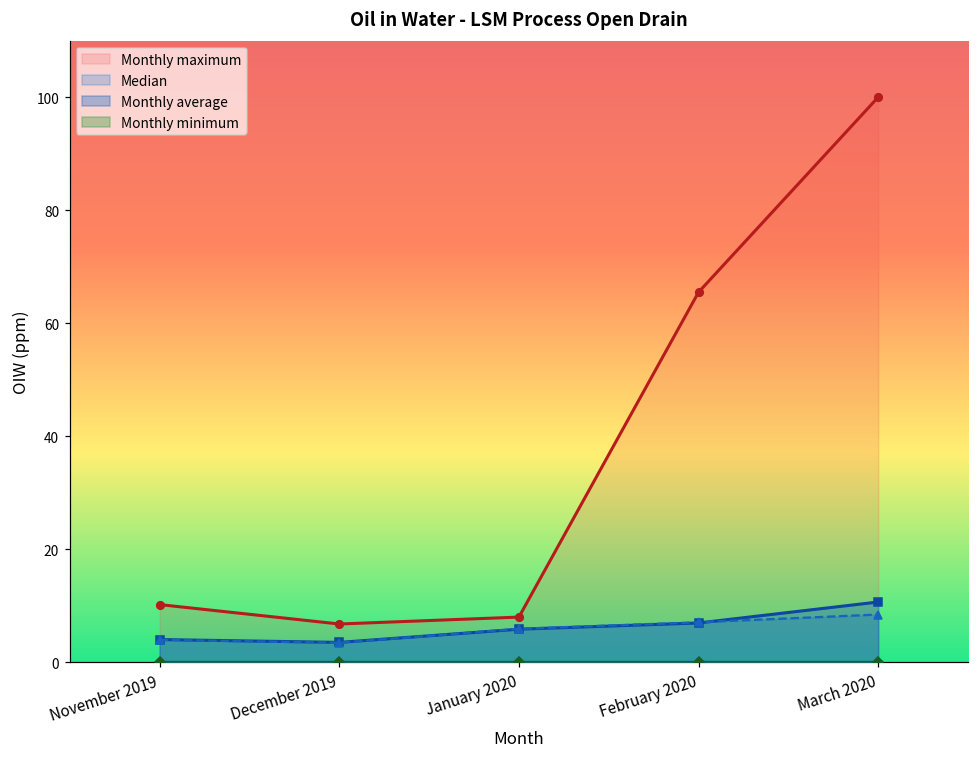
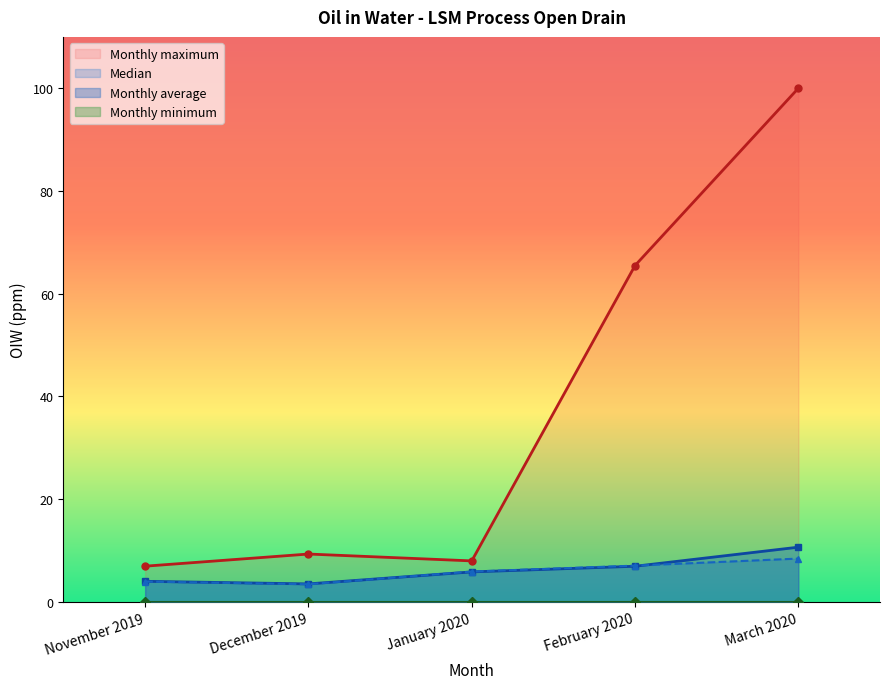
  {
    "Monthly maximum": {
-     "November 2019": 10,
-     "December 2019": 7,
+     "November 2019": 7,
+     "December 2019": 9,
      "January 2020": 8,
      "February 2020": 65,
      "March 2020": 100
    },
    "Monthly minimum": {
      "November 2019": 0,
      "December 2019": 0,
      "January 2020": 0,
      "February 2020": 0,
      "March 2020": 0
    }
  }
